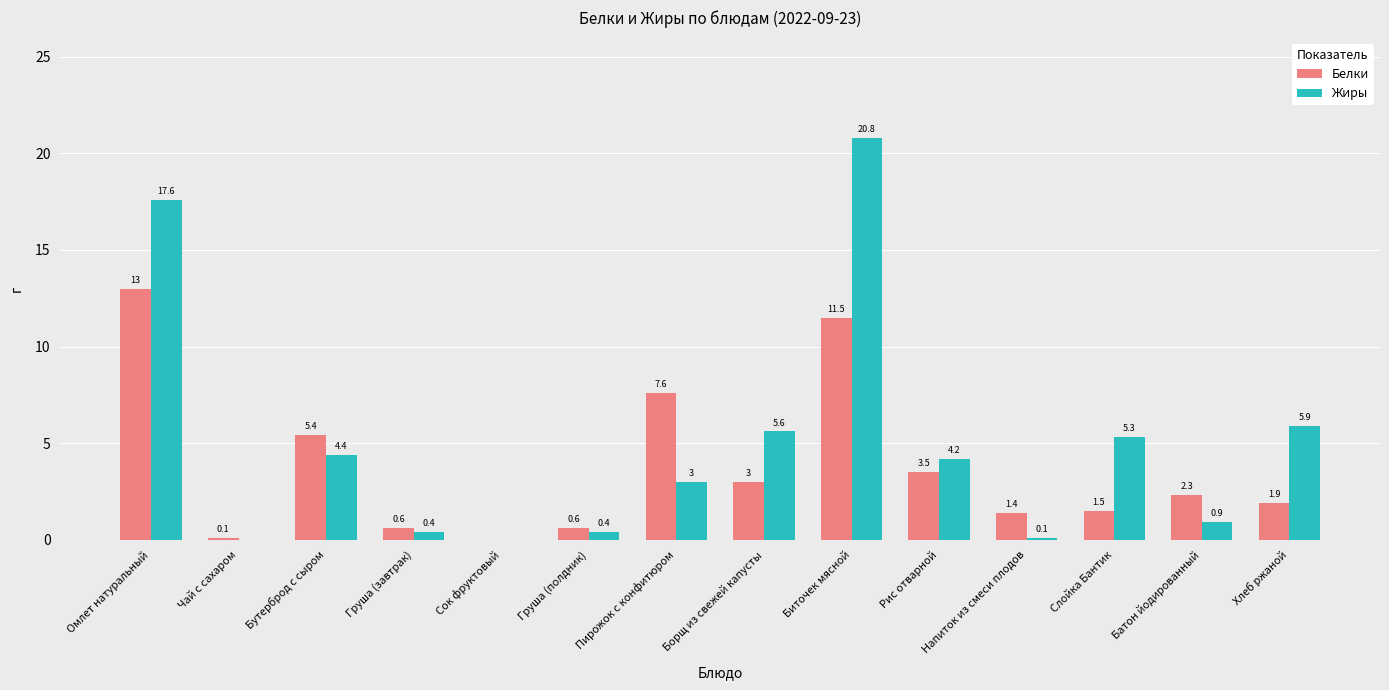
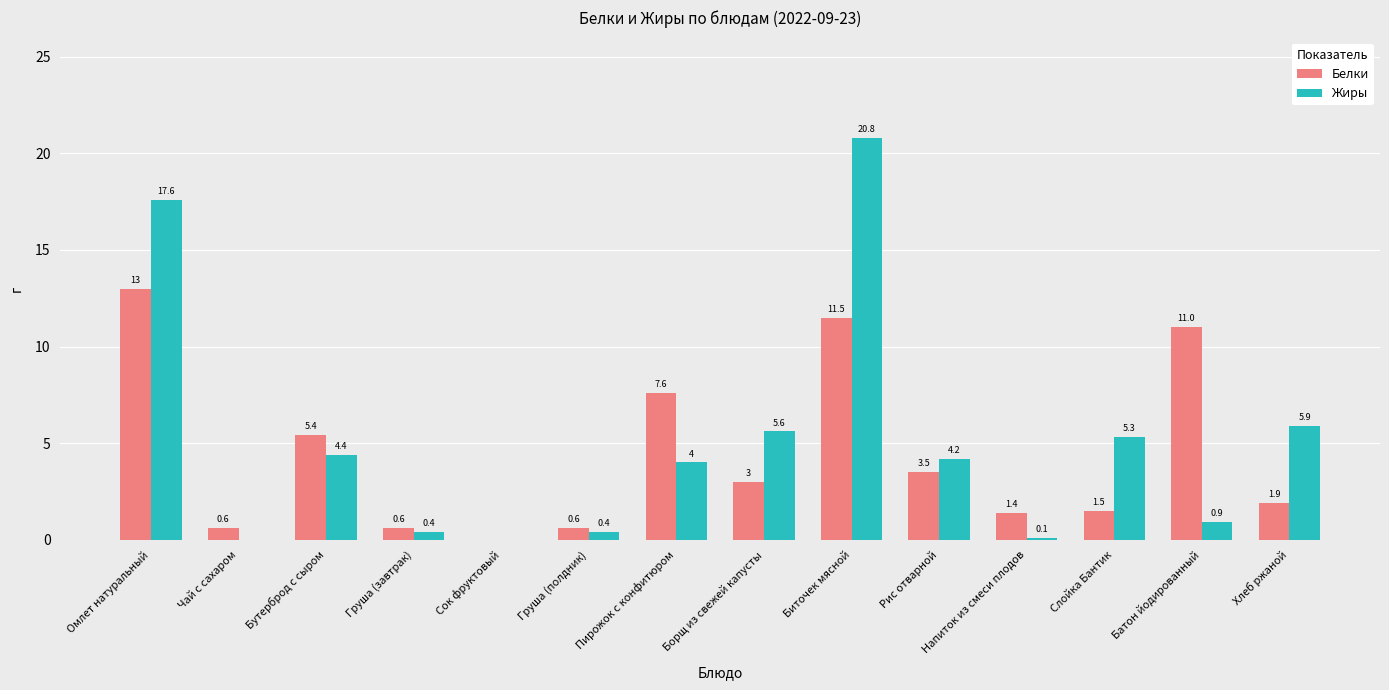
  {
    "Белки": {
      "Омлет натуральный": 13,
-     "Чай с сахаром": 0.1,
+     "Чай с сахаром": 0.6,
      "Бутерброд с сыром": 5.4,
      "Груша (завтрак)": 0.6,
      "Груша (полдник)": 0.6,
      "Пирожок с конфитюром": 7.6,
      "Борщ из свежей капусты": 3,
      "Биточек мясной": 11.5,
      "Рис отварной": 3.5,
      "Напиток из смеси плодов": 1.4,
      "Слойка Бантик": 1.5,
-     "Батон йодированный": 2.3,
+     "Батон йодированный": 11.0,
      "Хлеб ржаной": 1.9
    },
    "Жиры": {
      "Омлет натуральный": 17.6,
      "Бутерброд с сыром": 4.4,
      "Груша (завтрак)": 0.4,
      "Груша (полдник)": 0.4,
-     "Пирожок с конфитюром": 3,
+     "Пирожок с конфитюром": 4,
      "Борщ из свежей капусты": 5.6,
      "Биточек мясной": 20.8,
      "Рис отварной": 4.2,
      "Напиток из смеси плодов": 0.1,
      "Слойка Бантик": 5.3,
      "Батон йодированный": 0.9,
      "Хлеб ржаной": 5.9
    }
  }
